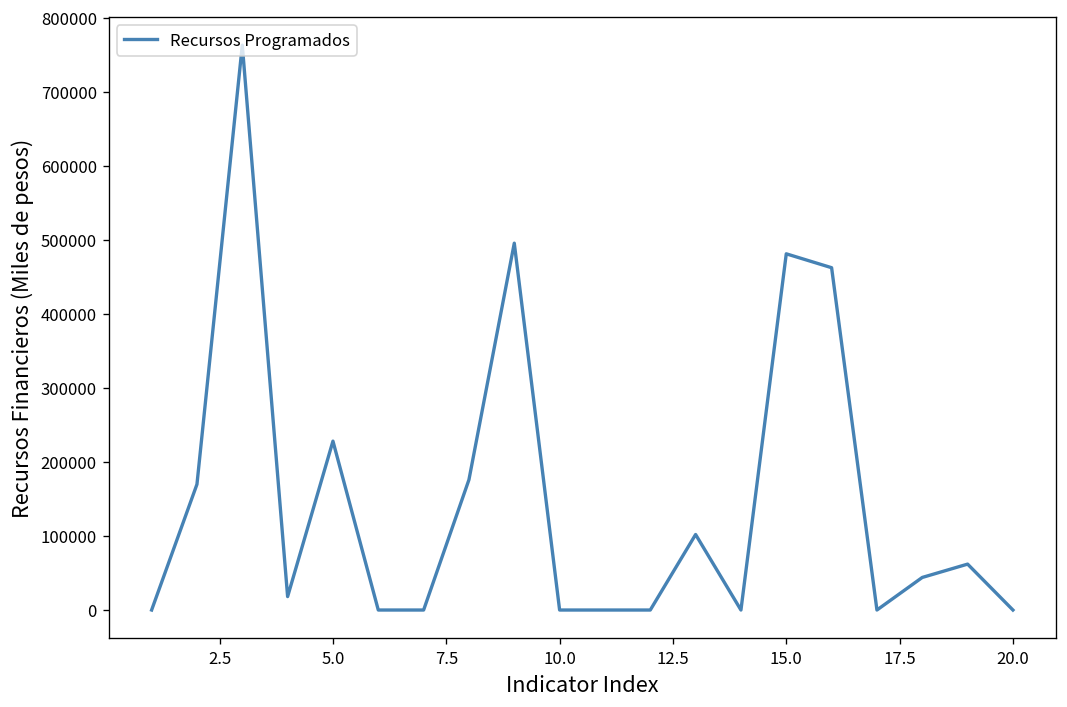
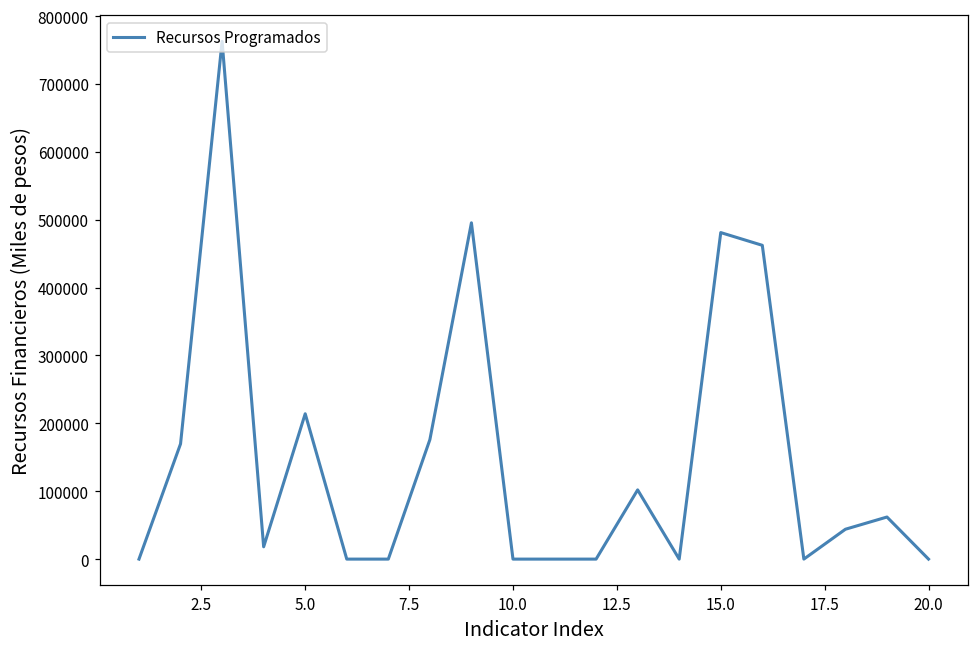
  {
-   "5.0": 230000,
+   "5.0": 210000,
    "10.0": 0,
    "15.0": 480000,
    "20.0": 0
  }
